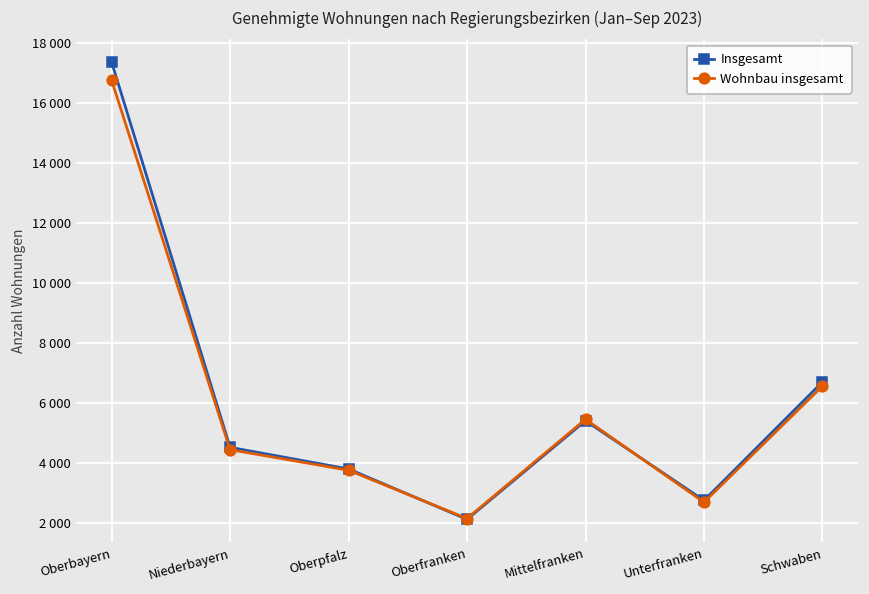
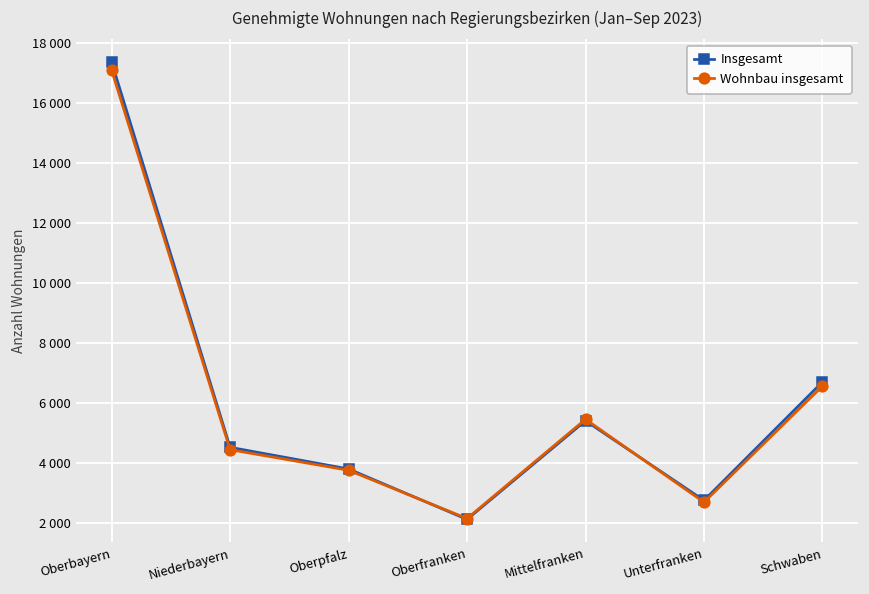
  {
    "Insgesamt": {
      "Oberbayern": 17400,
      "Schwaben": 6700
    },
    "Wohnbau insgesamt": {
-     "Oberbayern": 16800,
+     "Oberbayern": 17100,
      "Schwaben": 6600
    }
  }
